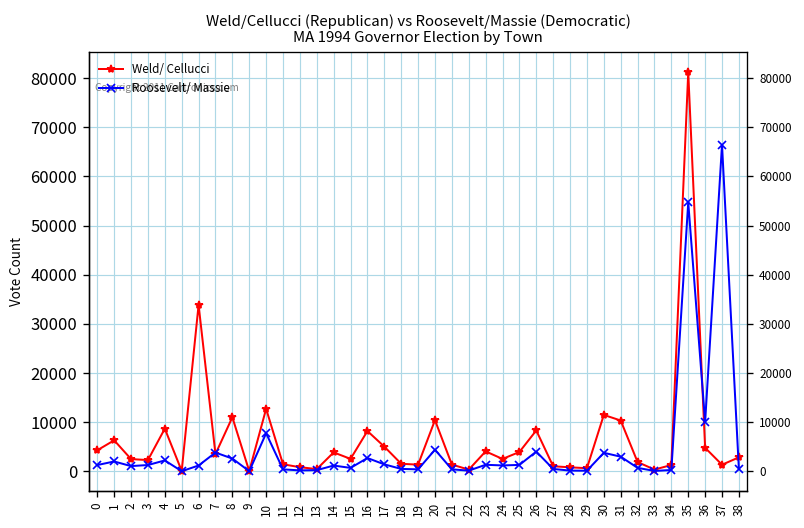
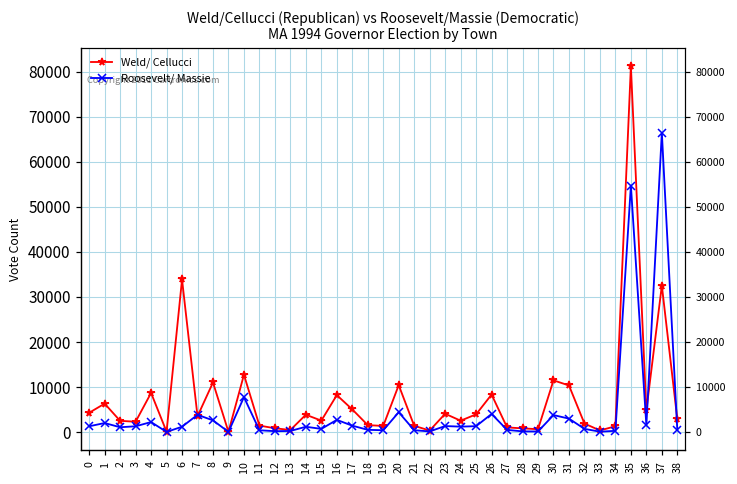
  {
    "Weld/ Cellucci": {
      "0": 4000,
      "1": 6000,
      "2": 3000,
      "3": 2000,
      "4": 9000,
      "6": 34000,
      "8": 11000,
      "10": 13000,
      "11": 1000,
      "12": 1000,
      "14": 4000,
      "15": 3000,
      "16": 8000,
      "17": 5000,
      "18": 2000,
      "19": 1000,
      "20": 10000,
      "21": 1000,
      "23": 4000,
      "24": 3000,
      "25": 4000,
      "26": 8000,
      "28": 1000,
      "30": 11000,
      "31": 10000,
      "32": 2000,
      "34": 1000,
      "35": 81000,
      "36": 5000,
-     "37": 1000,
+     "37": 33000,
      "38": 3000
    },
    "Roosevelt/ Massie": {
      "0": 1000,
      "1": 2000,
      "2": 1000,
      "3": 1000,
      "4": 2000,
      "6": 1000,
      "8": 3000,
      "10": 8000,
      "11": 0,
      "12": 0,
      "14": 1000,
      "15": 1000,
      "16": 3000,
      "17": 1000,
      "18": 1000,
      "19": 0,
      "20": 4000,
      "21": 0,
      "23": 1000,
      "24": 1000,
      "25": 1000,
      "26": 4000,
      "28": 0,
      "30": 4000,
      "31": 3000,
      "32": 1000,
      "34": 0,
      "35": 55000,
-     "36": 10000,
+     "36": 2000,
      "37": 66000,
      "38": 0
    }
  }
